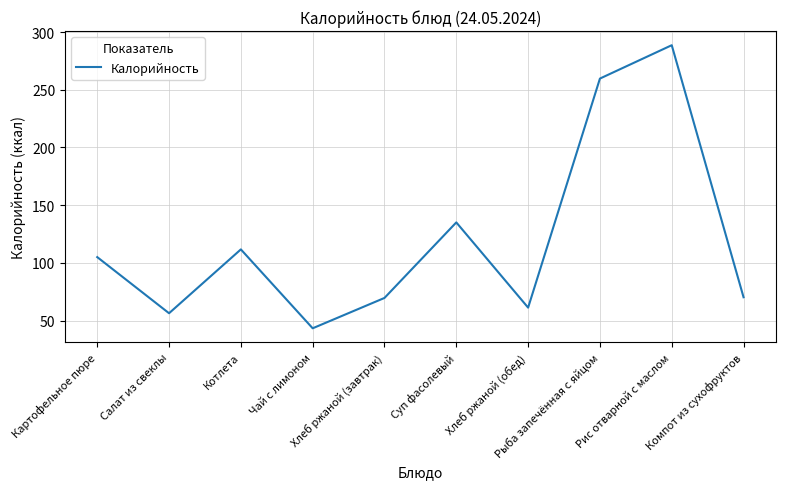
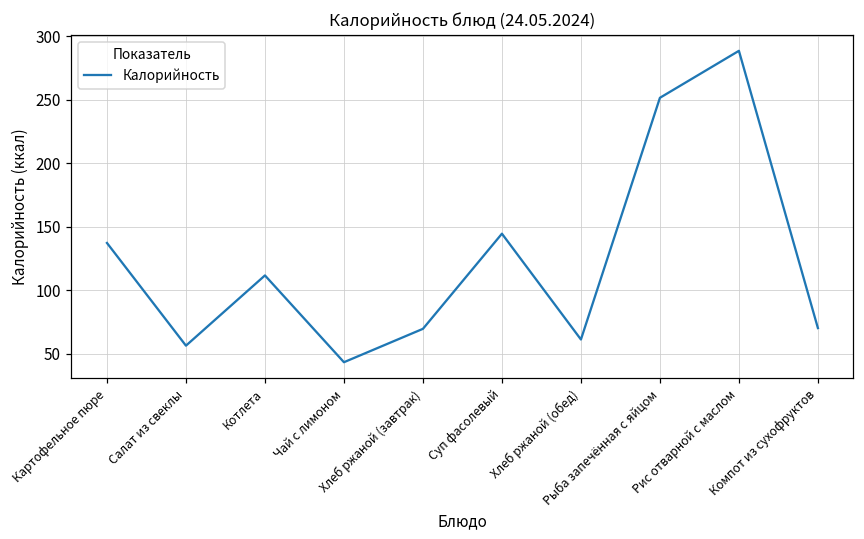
  {
-   "Картофельное пюре": 105,
+   "Картофельное пюре": 137,
    "Салат из свеклы": 56,
    "Котлета": 112,
    "Чай с лимоном": 43,
    "Хлеб ржаной (завтрак)": 70,
-   "Суп фасолевый": 135,
+   "Суп фасолевый": 145,
    "Хлеб ржаной (обед)": 61,
-   "Рыба запечённая с яйцом": 260,
+   "Рыба запечённая с яйцом": 252,
    "Рис отварной с маслом": 289,
    "Компот из сухофруктов": 70
  }
